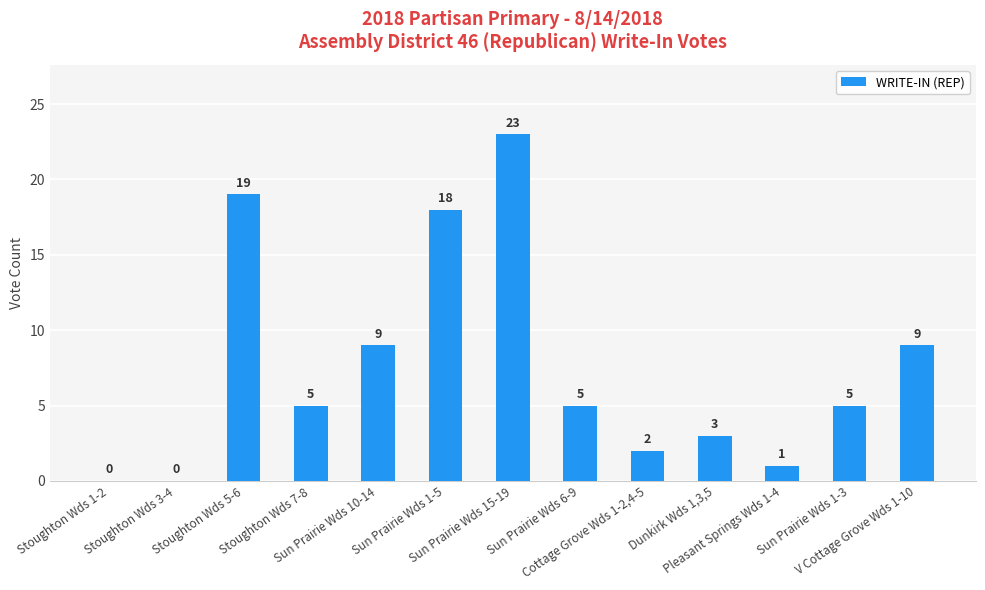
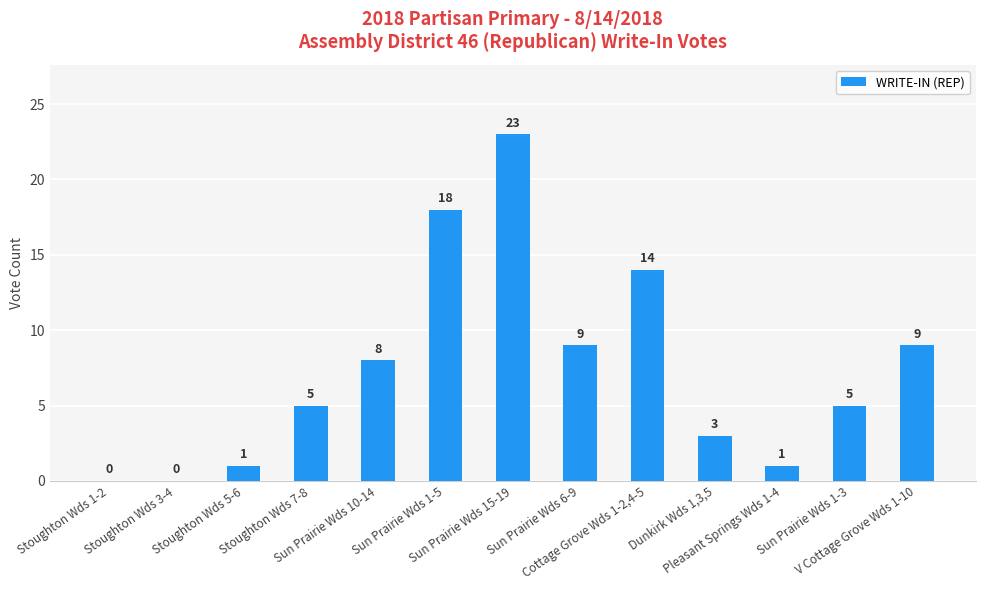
  {
    "Stoughton Wds 1-2": 0,
    "Stoughton Wds 3-4": 0,
-   "Stoughton Wds 5-6": 19,
+   "Stoughton Wds 5-6": 1,
    "Stoughton Wds 7-8": 5,
-   "Sun Prairie Wds 10-14": 9,
+   "Sun Prairie Wds 10-14": 8,
    "Sun Prairie Wds 1-5": 18,
    "Sun Prairie Wds 15-19": 23,
-   "Sun Prairie Wds 6-9": 5,
-   "Cottage Grove Wds 1-2,4-5": 2,
+   "Sun Prairie Wds 6-9": 9,
+   "Cottage Grove Wds 1-2,4-5": 14,
    "Dunkirk Wds 1,3,5": 3,
    "Pleasant Springs Wds 1-4": 1,
    "Sun Prairie Wds 1-3": 5,
    "V Cottage Grove Wds 1-10": 9
  }
